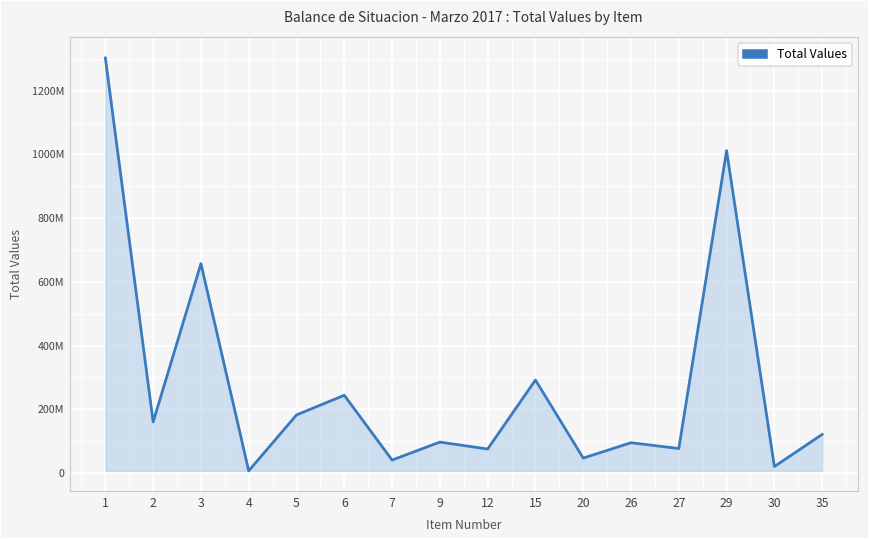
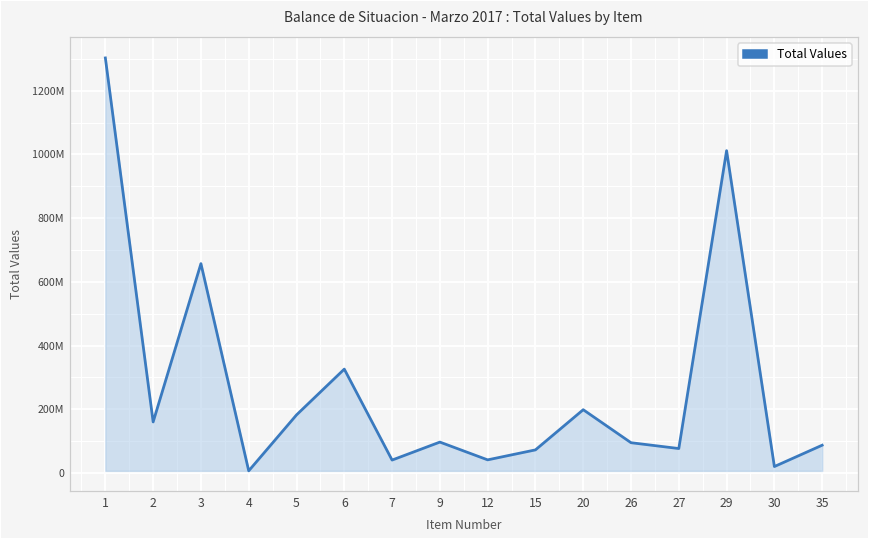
  {
    "1": 1300000000,
    "2": 160000000,
    "3": 660000000,
    "4": 10000000,
    "5": 180000000,
-   "6": 240000000,
+   "6": 330000000,
    "7": 40000000,
    "9": 100000000,
-   "12": 80000000,
-   "15": 290000000,
-   "20": 50000000,
+   "12": 40000000,
+   "15": 70000000,
+   "20": 200000000,
    "26": 100000000,
    "27": 80000000,
    "29": 1010000000,
    "30": 20000000,
-   "35": 120000000
+   "35": 90000000
  }
